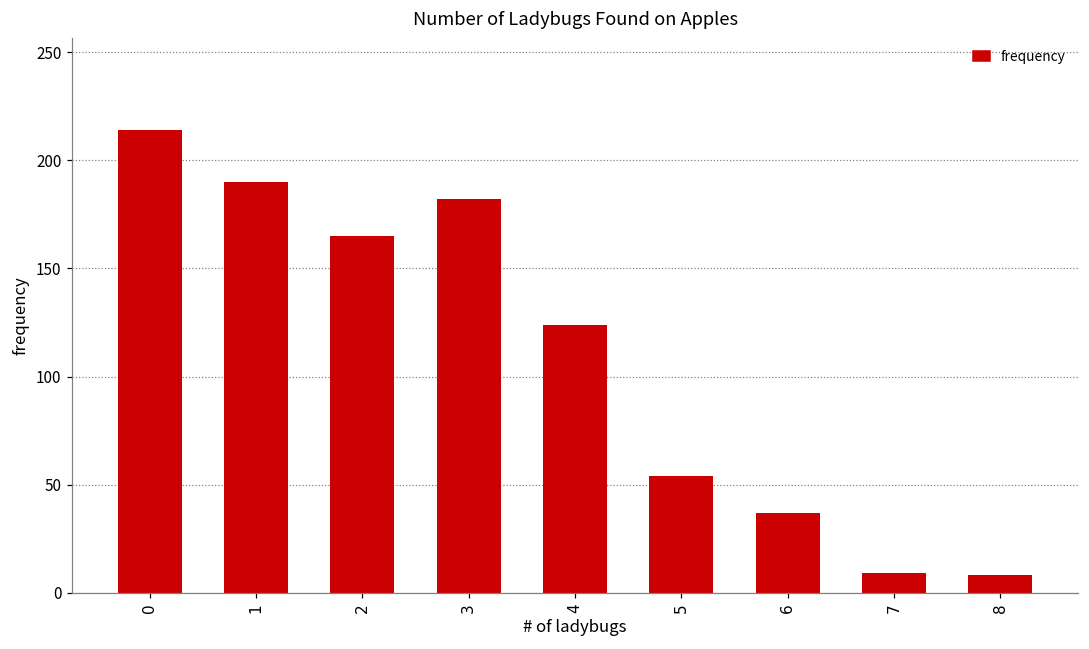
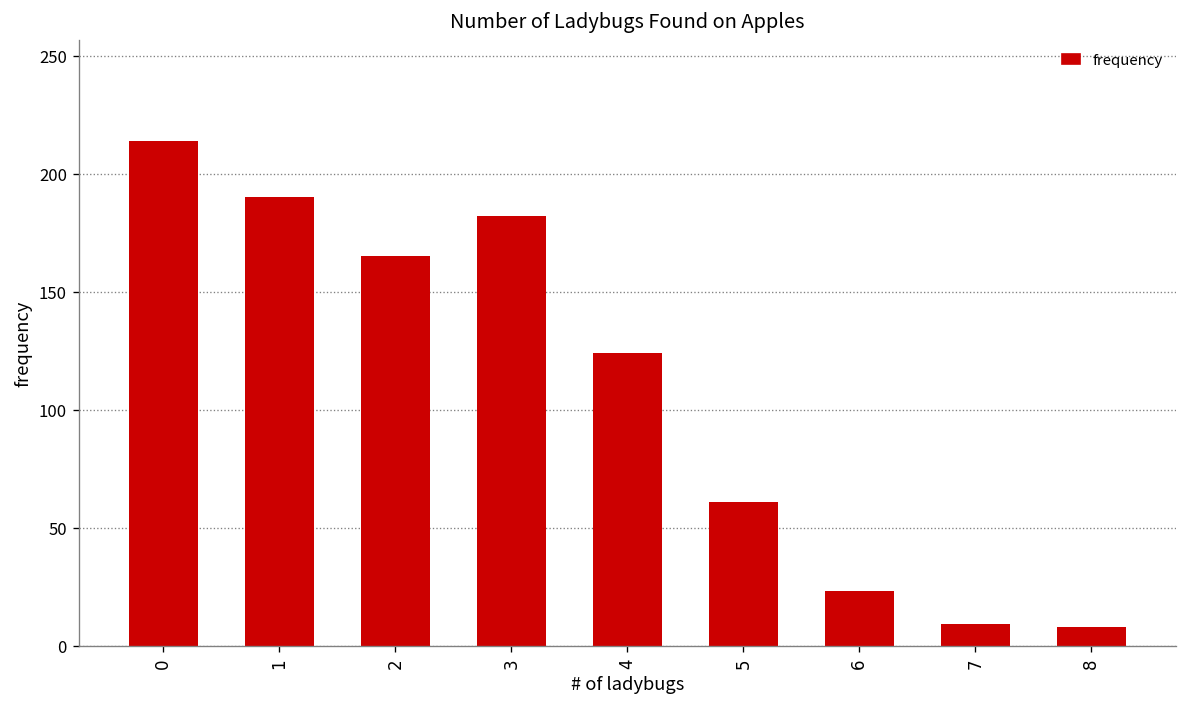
  {
    "0": 214,
    "1": 190,
    "2": 165,
    "3": 182,
    "4": 124,
-   "5": 54,
-   "6": 37,
+   "5": 61,
+   "6": 23,
    "7": 9,
    "8": 8
  }
